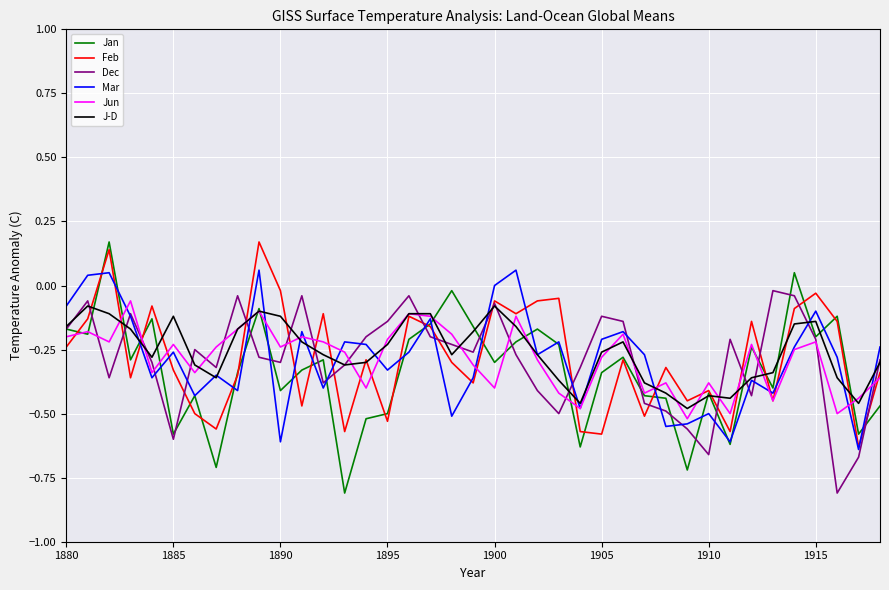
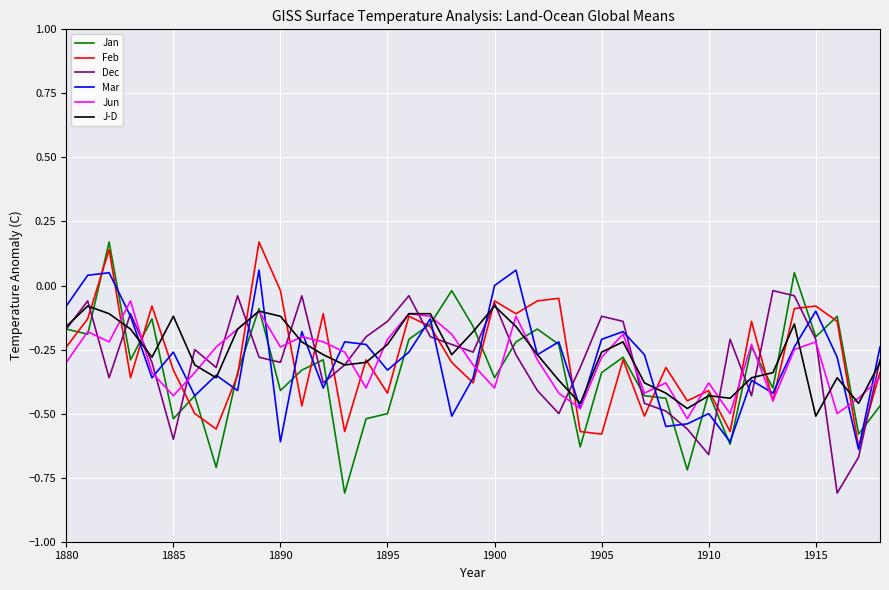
  {
    "Jan": {
-     "1885": -0.58,
+     "1885": -0.52,
      "1890": -0.41,
      "1895": -0.50,
-     "1900": -0.30,
+     "1900": -0.36,
      "1905": -0.34
    },
    "Feb": {
      "1880": -0.24,
      "1885": -0.33,
      "1890": -0.02,
-     "1895": -0.53,
+     "1895": -0.42,
      "1900": -0.06,
      "1905": -0.58,
-     "1915": -0.03
+     "1915": -0.08
    },
    "Dec": {
      "1885": -0.60,
      "1890": -0.30,
      "1895": -0.14,
      "1905": -0.12,
      "1910": -0.66
    },
    "Mar": {
      "1880": -0.08,
      "1885": -0.26,
      "1890": -0.61,
      "1895": -0.33,
      "1900": 0.00,
      "1905": -0.21,
      "1910": -0.50,
      "1915": -0.10
    },
    "Jun": {
-     "1880": -0.2,
-     "1885": -0.23,
+     "1880": -0.3,
+     "1885": -0.43,
      "1890": -0.24,
      "1895": -0.21,
      "1900": -0.40,
      "1905": -0.28,
      "1910": -0.38,
      "1915": -0.22
    },
    "J-D": {
      "1880": -0.16,
      "1885": -0.12,
      "1890": -0.12,
      "1895": -0.23,
      "1905": -0.26,
      "1910": -0.43,
-     "1915": -0.14
+     "1915": -0.51
    }
  }
